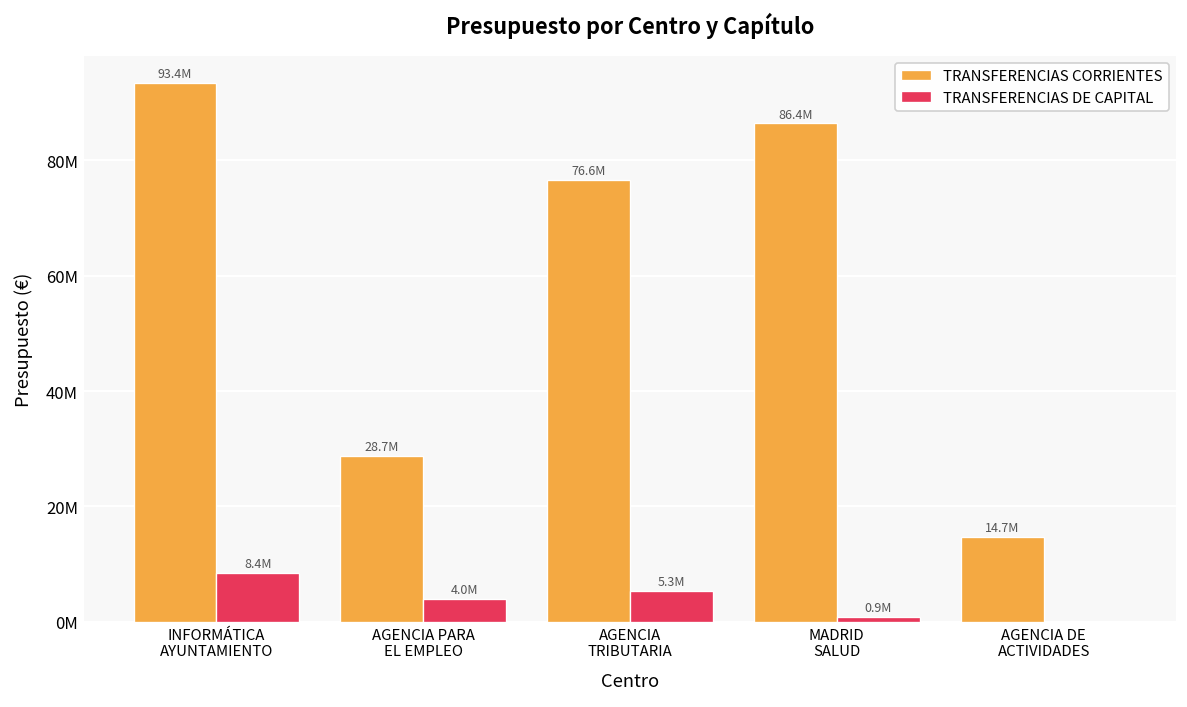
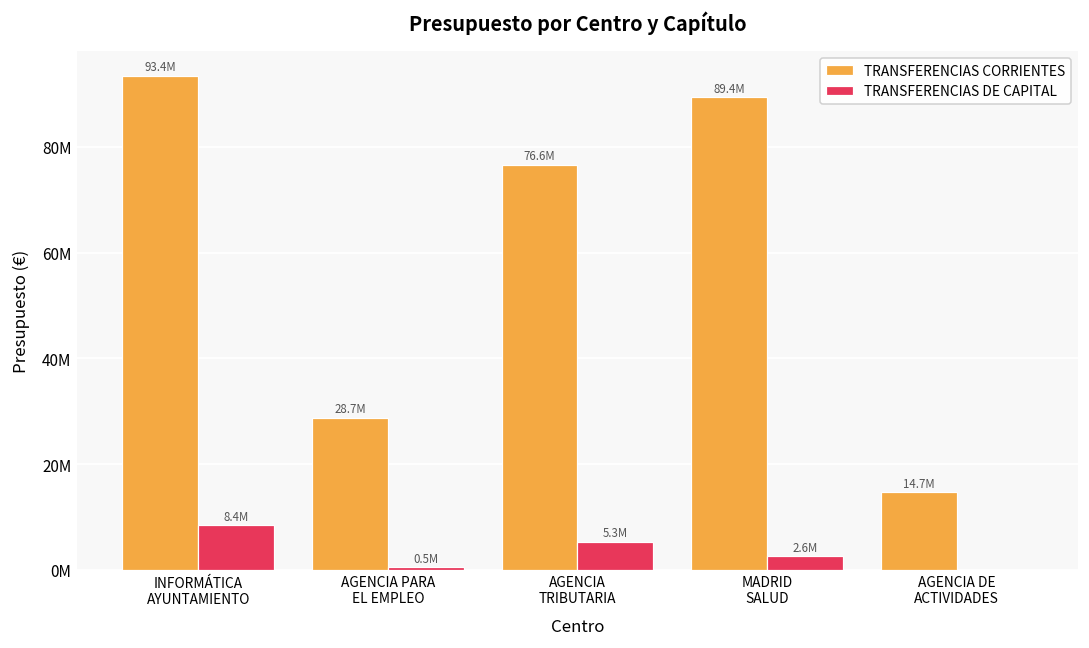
  {
    "TRANSFERENCIAS CORRIENTES": {
      "INFORMÁTICA AYUNTAMIENTO": "93.4M",
      "AGENCIA PARA EL EMPLEO": "28.7M",
      "AGENCIA TRIBUTARIA": "76.6M",
-     "MADRID SALUD": "86.4M",
+     "MADRID SALUD": "89.4M",
      "AGENCIA DE ACTIVIDADES": "14.7M"
    },
    "TRANSFERENCIAS DE CAPITAL": {
      "INFORMÁTICA AYUNTAMIENTO": "8.4M",
-     "AGENCIA PARA EL EMPLEO": "4.0M",
+     "AGENCIA PARA EL EMPLEO": "0.5M",
      "AGENCIA TRIBUTARIA": "5.3M",
-     "MADRID SALUD": "0.9M"
+     "MADRID SALUD": "2.6M"
    }
  }
